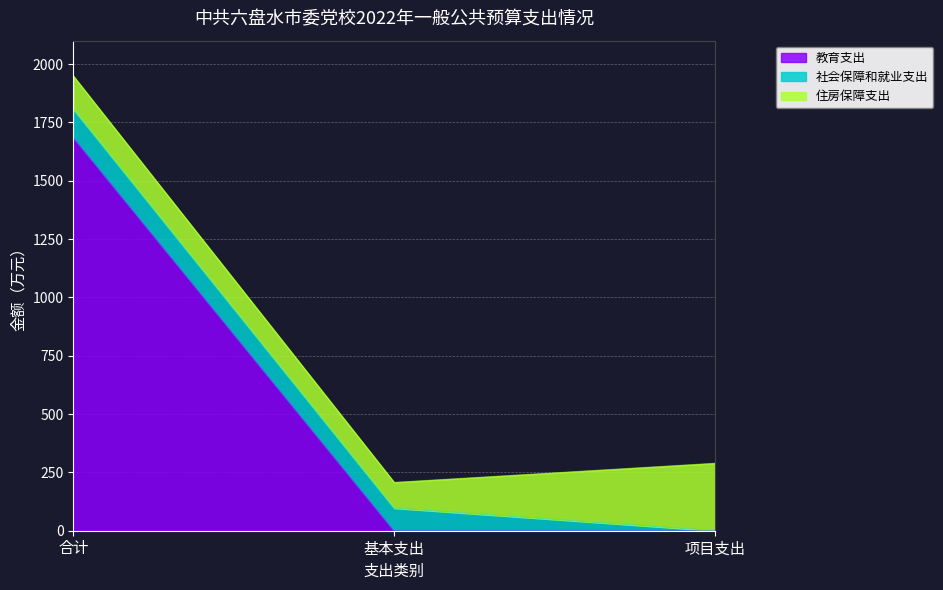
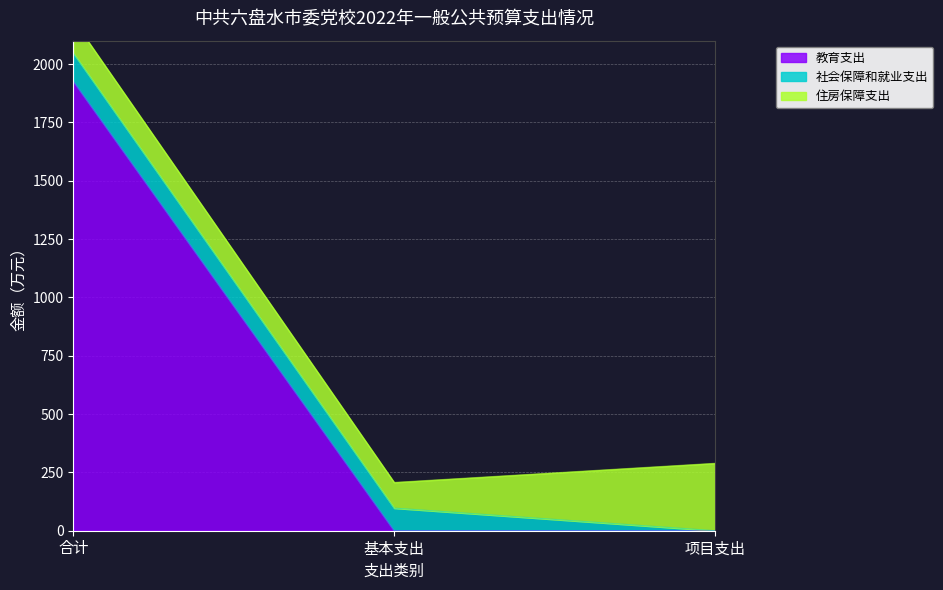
  {
    "教育支出": {
-     "合计": 1690,
+     "合计": 1930,
      "基本支出": 0
    },
    "社会保障和就业支出": {
      "合计": 120,
      "基本支出": 100
    },
    "住房保障支出": {
      "基本支出": 110,
      "项目支出": 290
    }
  }
